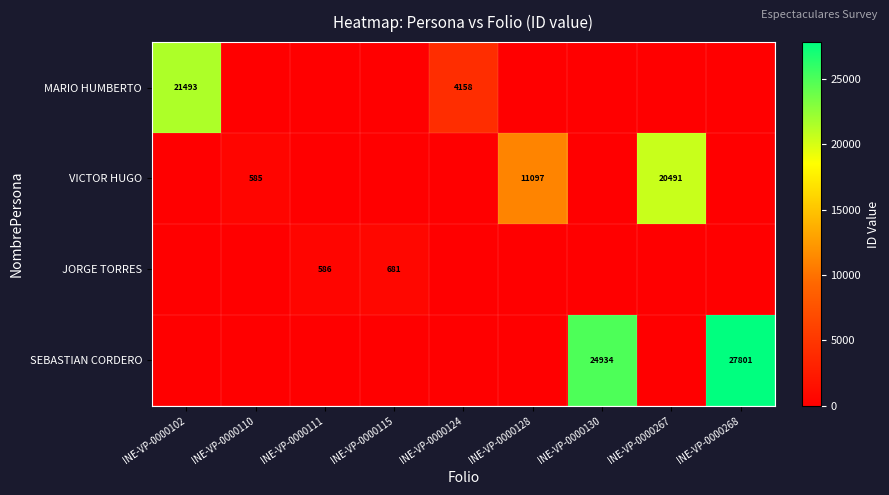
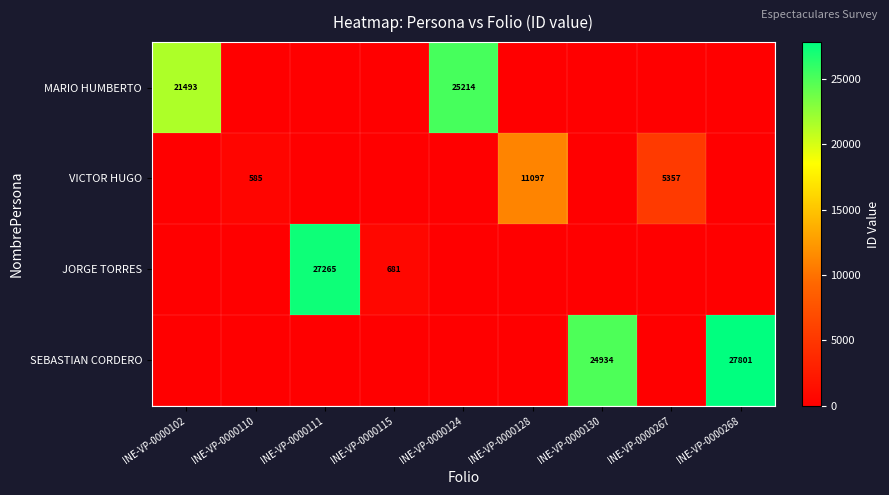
  {
    "MARIO HUMBERTO": {
      "INE-VP-0000102": 21493,
-     "INE-VP-0000124": 4158
+     "INE-VP-0000124": 25214
    },
    "VICTOR HUGO": {
      "INE-VP-0000110": 585,
      "INE-VP-0000128": 11097,
-     "INE-VP-0000267": 20491
+     "INE-VP-0000267": 5357
    },
    "JORGE TORRES": {
-     "INE-VP-0000111": 586,
+     "INE-VP-0000111": 27265,
      "INE-VP-0000115": 681
    },
    "SEBASTIAN CORDERO": {
      "INE-VP-0000130": 24934,
      "INE-VP-0000268": 27801
    }
  }
